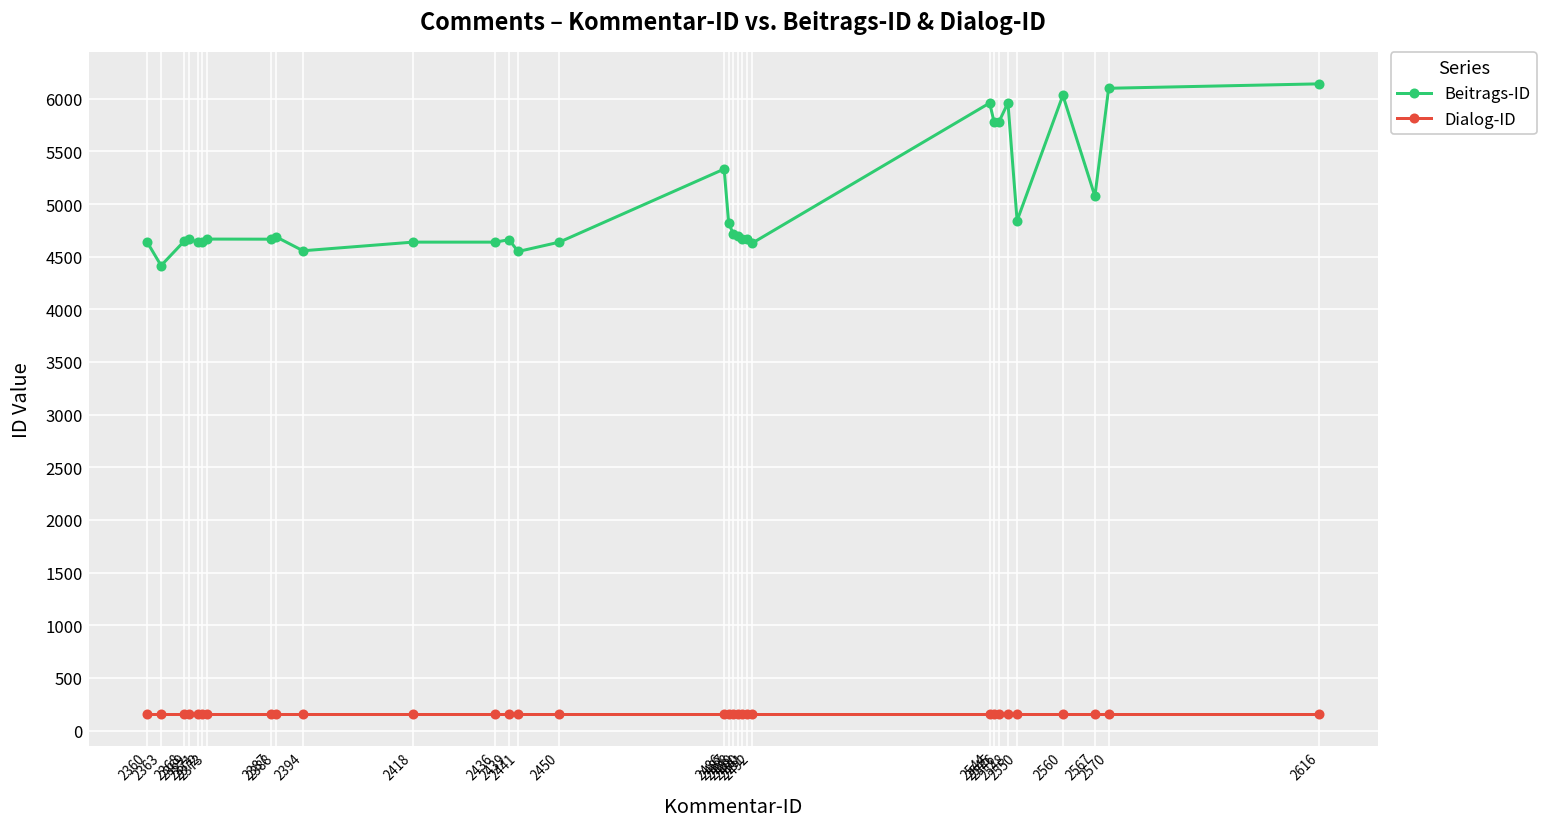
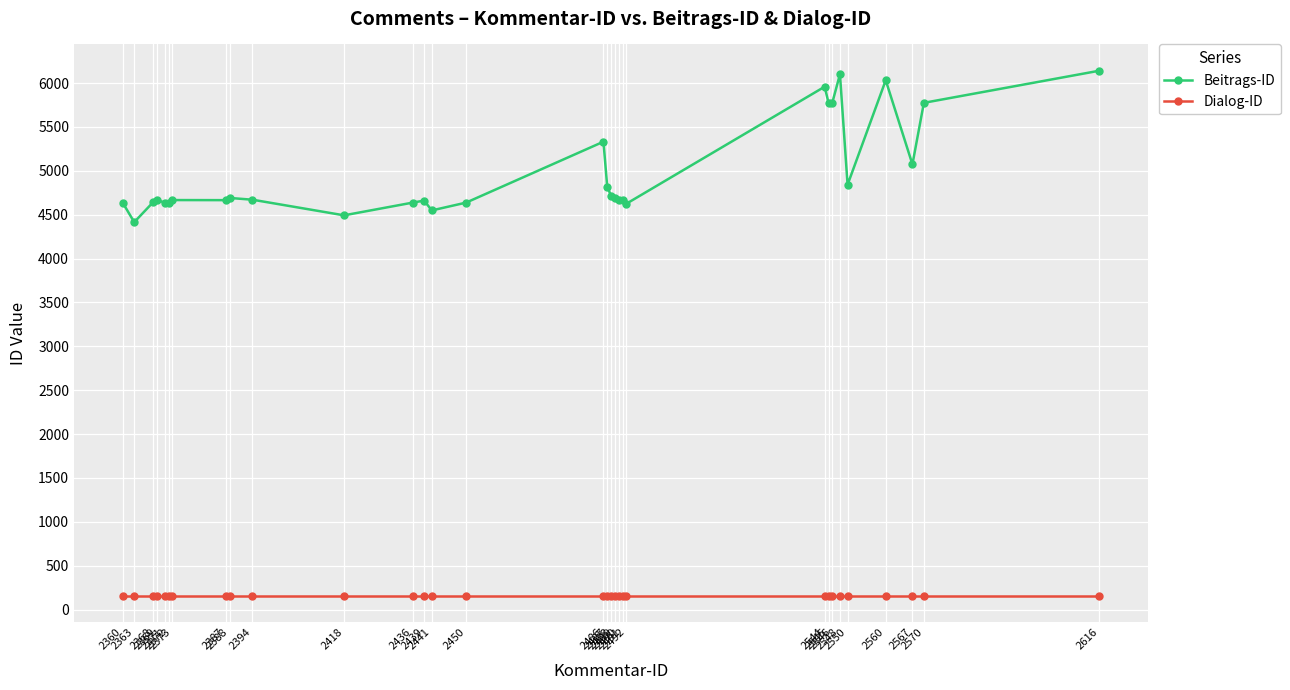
  {
    "Beitrags-ID": {
      "2360": 4600,
      "2363": 4400,
      "2368": 4600,
      "2369": 4700,
      "2371": 4600,
      "2372": 4600,
      "2373": 4700,
      "2387": 4700,
      "2388": 4700,
-     "2394": 4600,
-     "2418": 4600,
+     "2394": 4700,
+     "2418": 4500,
      "2436": 4600,
      "2439": 4700,
      "2441": 4500,
      "2450": 4600,
      "2486": 5300,
      "2487": 4800,
      "2488": 4700,
      "2489": 4700,
      "2490": 4700,
      "2491": 4700,
      "2492": 4600,
      "2544": 6000,
      "2545": 5800,
      "2546": 5800,
-     "2548": 6000,
+     "2548": 6100,
      "2550": 4800,
      "2560": 6000,
      "2567": 5100,
-     "2570": 6100,
+     "2570": 5800,
      "2616": 6100
    },
    "Dialog-ID": {
      "2360": 200,
      "2363": 200,
      "2368": 200,
      "2369": 200,
      "2371": 200,
      "2372": 200,
      "2373": 200,
      "2387": 200,
      "2388": 200,
      "2394": 200,
      "2418": 200,
      "2436": 200,
      "2439": 200,
      "2441": 200,
      "2450": 200,
      "2486": 200,
      "2487": 200,
      "2488": 200,
      "2489": 200,
      "2490": 200,
      "2491": 200,
      "2492": 200,
      "2544": 200,
      "2545": 200,
      "2546": 200,
      "2548": 200,
      "2550": 200,
      "2560": 200,
      "2567": 200,
      "2570": 200,
      "2616": 200
    }
  }
